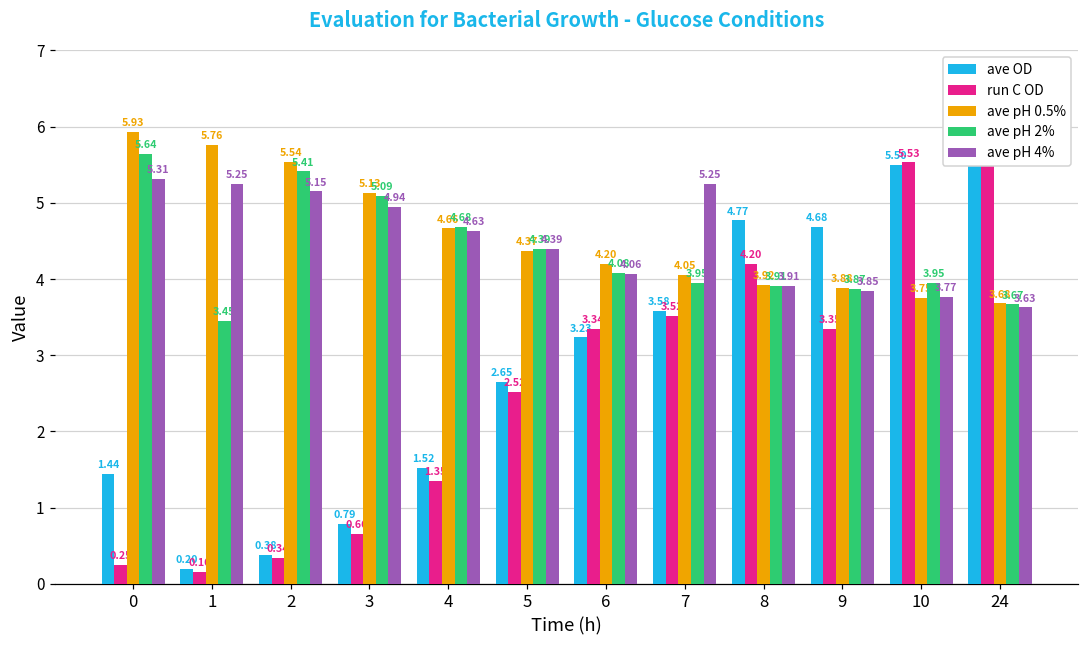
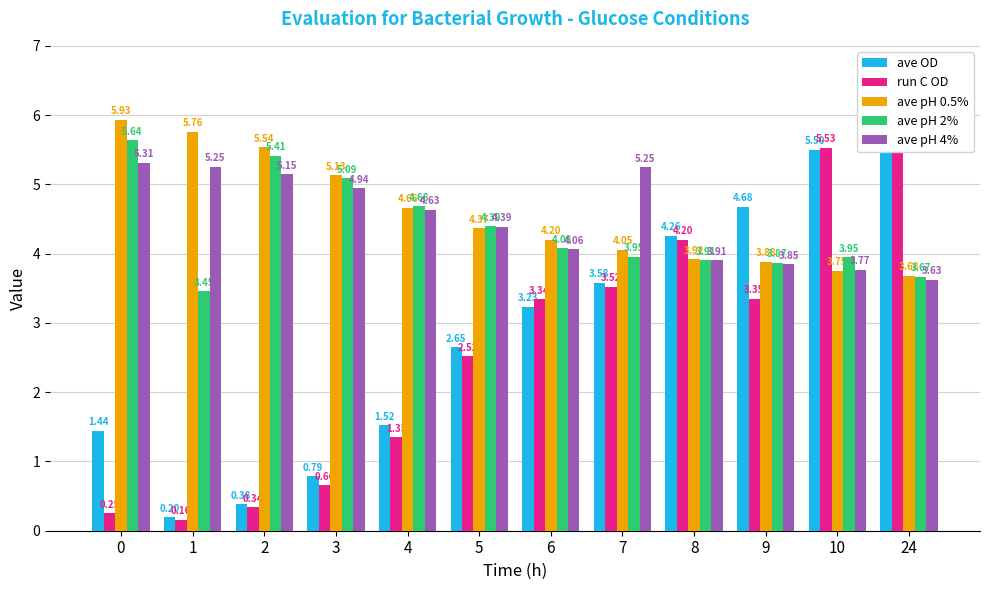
  {
    "ave OD": {
      "0": 1.44,
      "3": 0.79,
      "4": 1.52,
      "5": 2.65,
      "6": 3.23,
-     "8": 4.77,
+     "8": 4.26,
      "9": 4.68
    },
    "run C OD": {
      "0": 0.25,
      "3": 0.66,
      "4": 1.35,
      "5": 2.52,
      "6": 3.34,
      "8": 4.20,
      "9": 3.35
    },
    "ave pH 0.5%": {
      "0": 5.93,
      "1": 5.76,
      "2": 5.54,
      "6": 4.20,
      "7": 4.05,
      "10": 3.75
    },
    "ave pH 2%": {
      "0": 5.64,
      "1": 3.45,
      "2": 5.41,
      "7": 3.95,
      "10": 3.95
    },
    "ave pH 4%": {
      "0": 5.31,
      "1": 5.25,
      "2": 5.15,
      "3": 4.94,
      "7": 5.25,
      "10": 3.77
    }
  }
